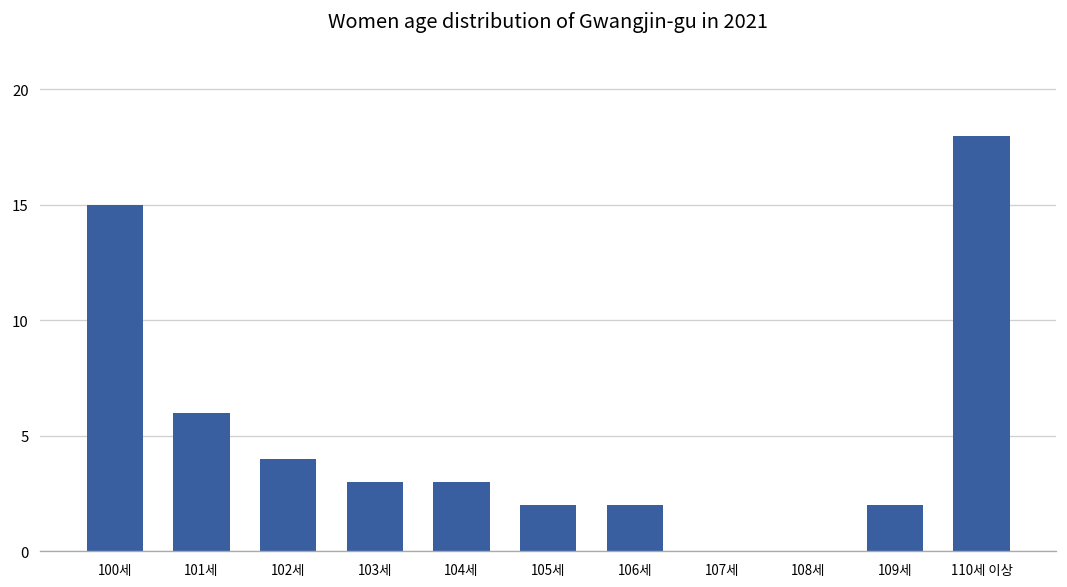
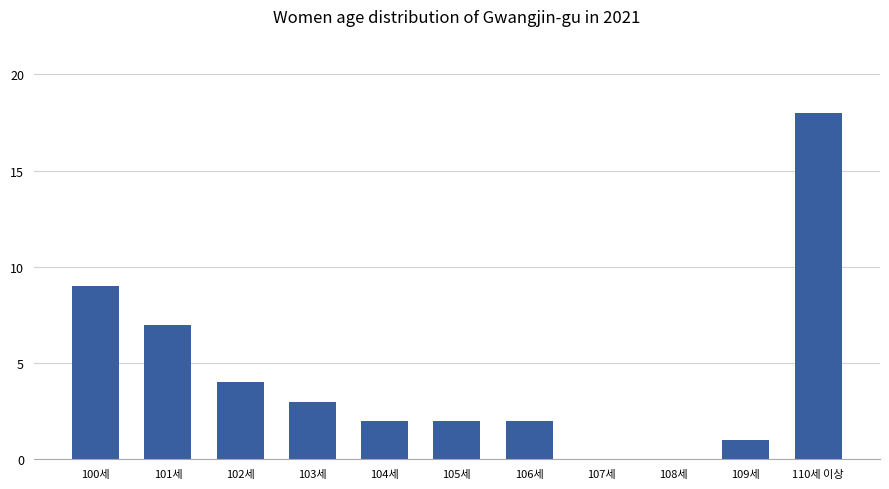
  {
-   "100세": 15,
-   "101세": 6,
+   "100세": 9,
+   "101세": 7,
    "102세": 4,
    "103세": 3,
-   "104세": 3,
+   "104세": 2,
    "105세": 2,
    "106세": 2,
    "107세": 0,
    "108세": 0,
-   "109세": 2,
+   "109세": 1,
    "110세 이상": 18
  }
